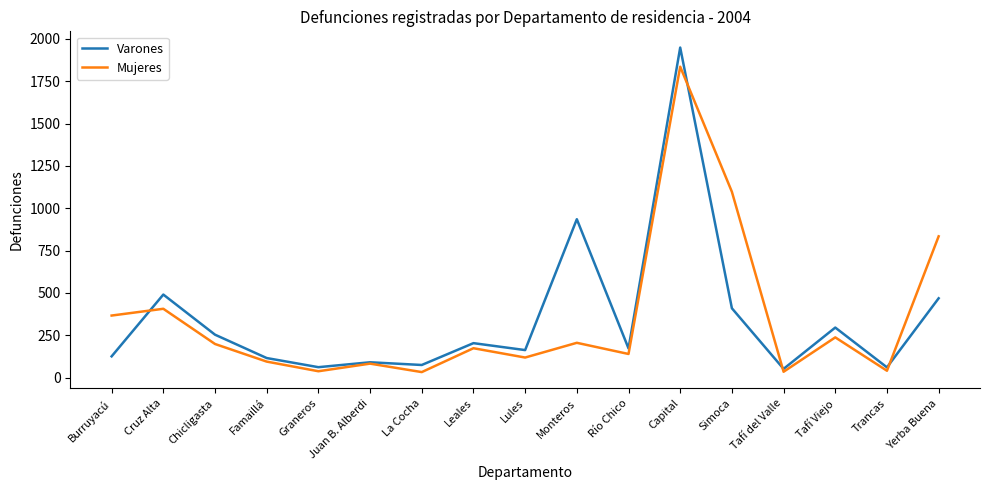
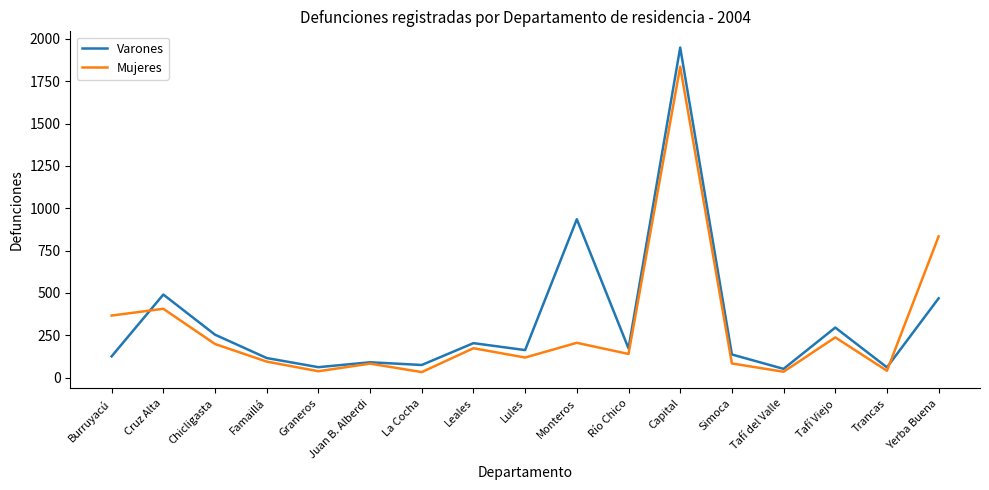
  {
    "Varones": {
      "Burruyacú": 130,
      "Cruz Alta": 490,
      "Chicligasta": 250,
      "Famaillá": 120,
      "Graneros": 60,
      "La Cocha": 70,
      "Leales": 200,
      "Lules": 160,
      "Monteros": 940,
      "Río Chico": 170,
      "Capital": 1950,
-     "Simoca": 410,
+     "Simoca": 140,
      "Tafí del Valle": 50,
      "Tafí Viejo": 300,
      "Trancas": 60,
      "Yerba Buena": 470
    },
    "Mujeres": {
      "Burruyacú": 370,
      "Cruz Alta": 410,
      "Chicligasta": 200,
      "Famaillá": 90,
      "Graneros": 40,
      "La Cocha": 30,
      "Leales": 170,
      "Lules": 120,
      "Monteros": 210,
      "Río Chico": 140,
      "Capital": 1840,
-     "Simoca": 1100,
+     "Simoca": 80,
      "Tafí del Valle": 30,
      "Tafí Viejo": 240,
      "Trancas": 40,
      "Yerba Buena": 830
    }
  }
